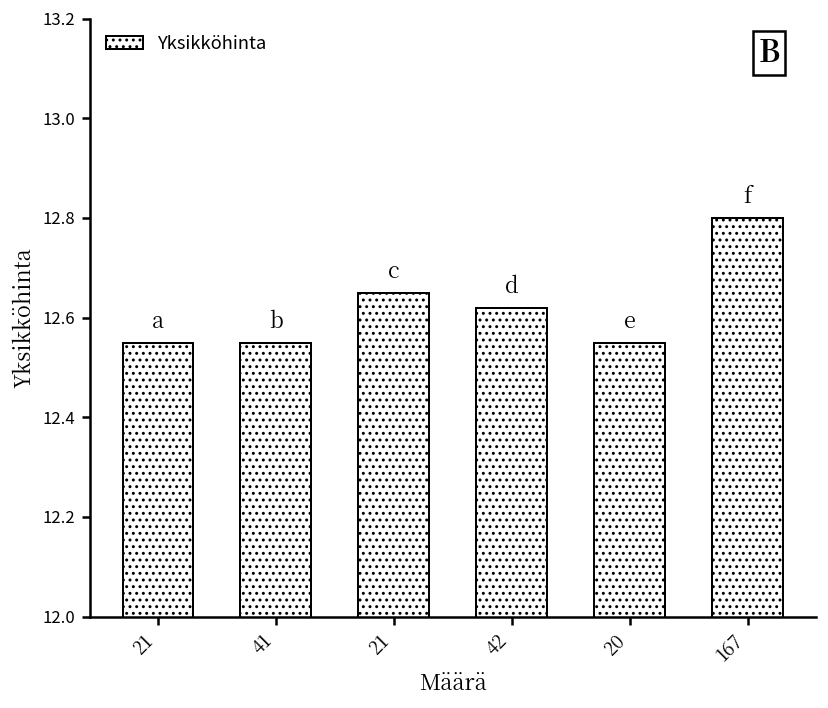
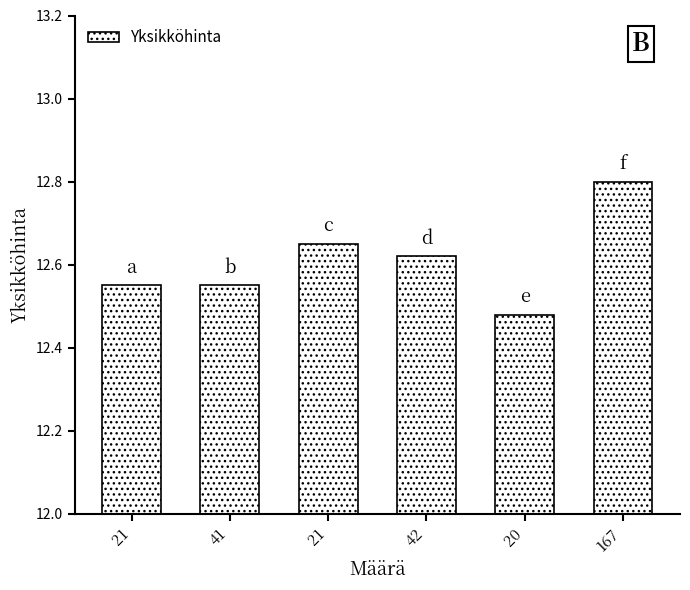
  {
    "41": 12.55,
    "42": 12.62,
-   "20": 12.55,
+   "20": 12.48,
    "167": 12.80
  }
